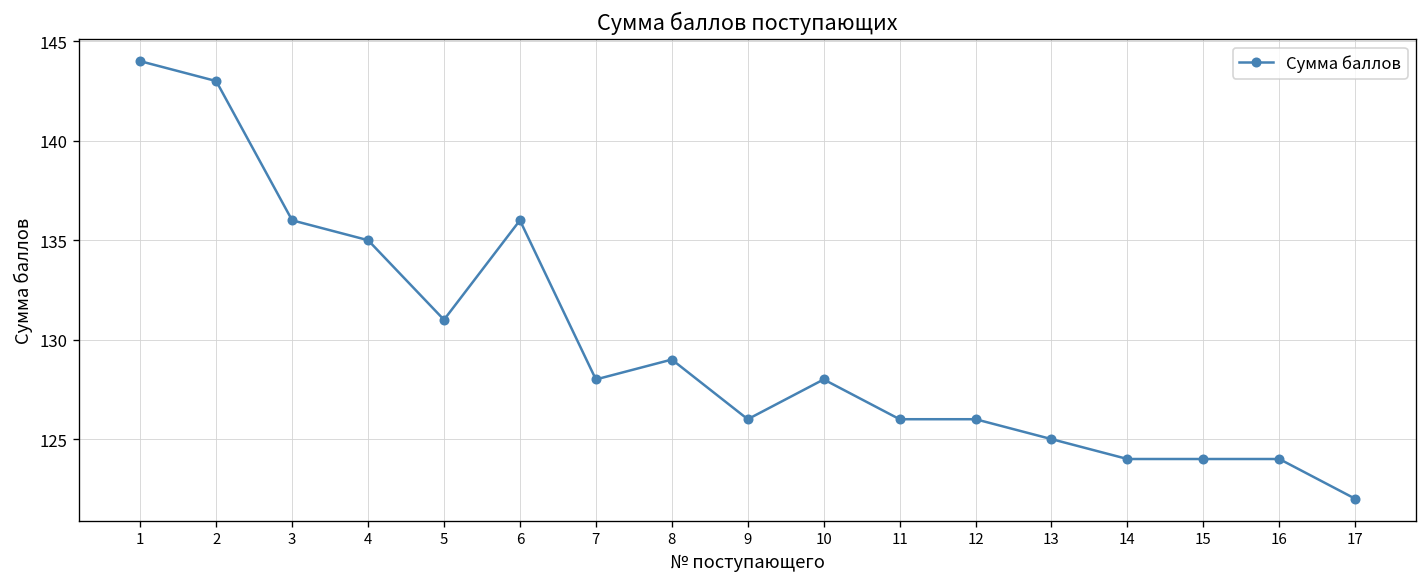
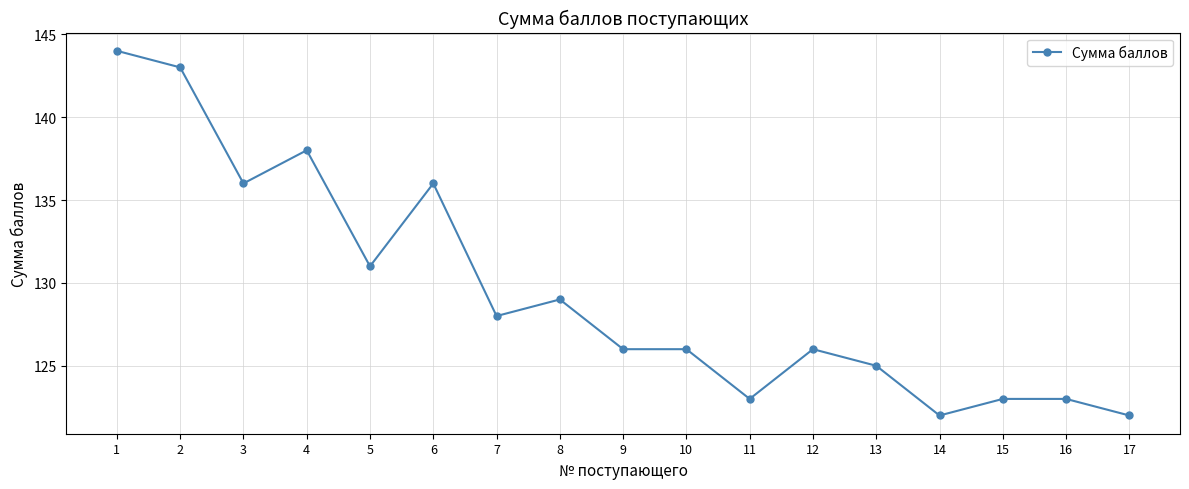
  {
    "1": 144,
    "2": 143,
    "3": 136,
-   "4": 135,
+   "4": 138,
    "5": 131,
    "6": 136,
    "7": 128,
    "8": 129,
    "9": 126,
-   "10": 128,
-   "11": 126,
+   "10": 126,
+   "11": 123,
    "12": 126,
    "13": 125,
-   "14": 124,
-   "15": 124,
-   "16": 124,
+   "14": 122,
+   "15": 123,
+   "16": 123,
    "17": 122
  }
